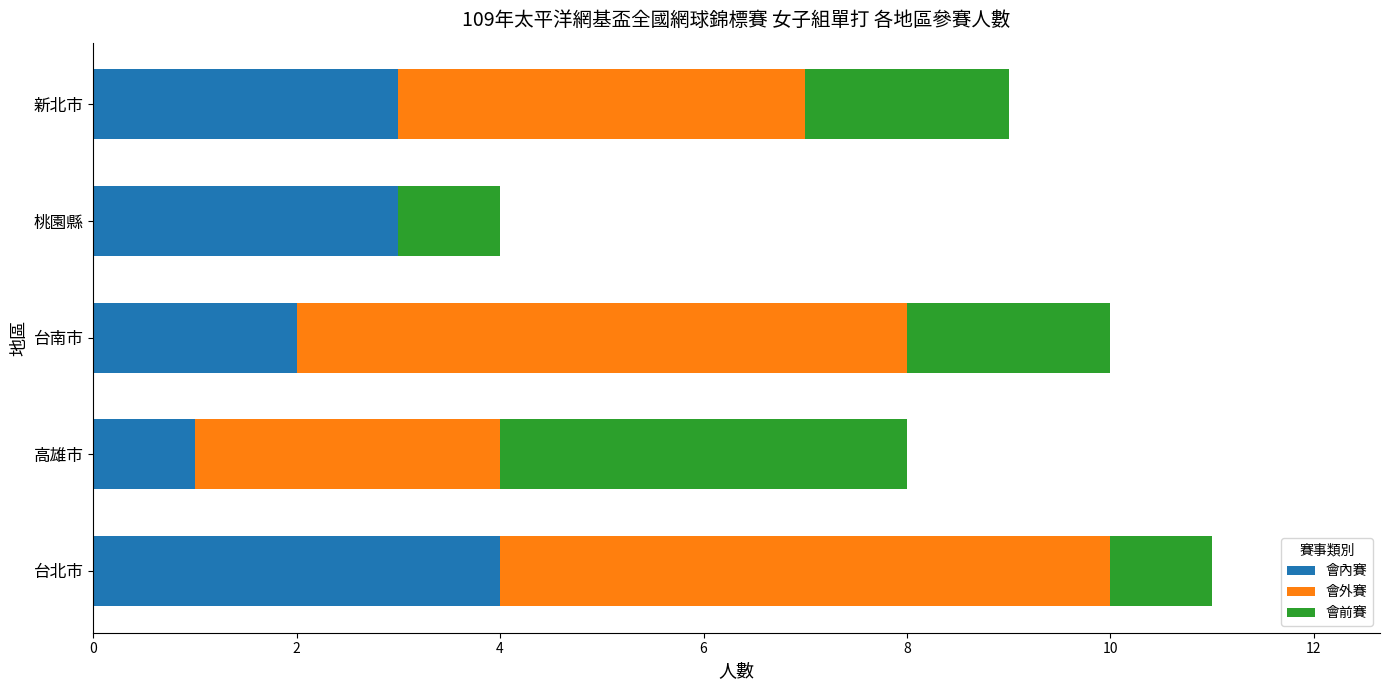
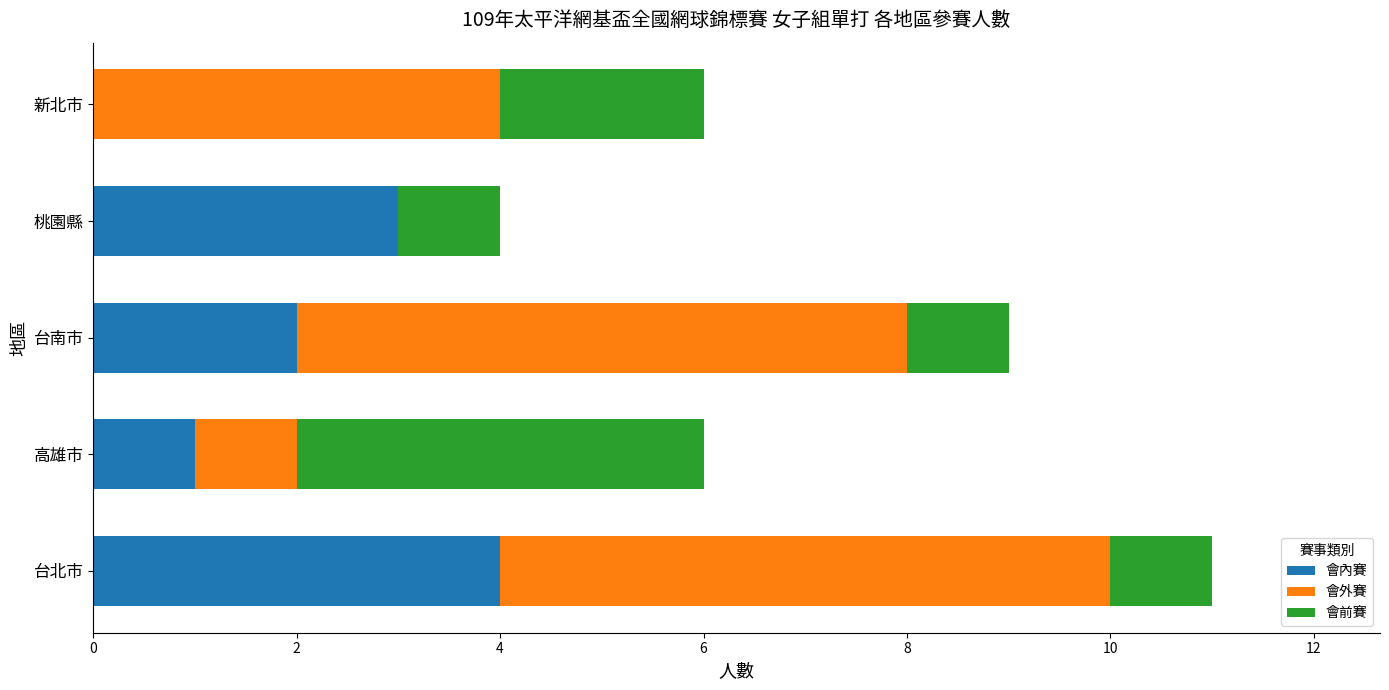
  {
    "會內賽": {
-     "新北市": 3,
+     "新北市": 0,
      "桃園縣": 3,
      "台南市": 2,
      "高雄市": 1,
      "台北市": 4
    },
    "會外賽": {
      "新北市": 4,
      "桃園縣": 0,
      "台南市": 6,
-     "高雄市": 3,
+     "高雄市": 1,
      "台北市": 6
    },
    "會前賽": {
      "新北市": 2,
      "桃園縣": 1,
-     "台南市": 2,
+     "台南市": 1,
      "高雄市": 4,
      "台北市": 1
    }
  }
